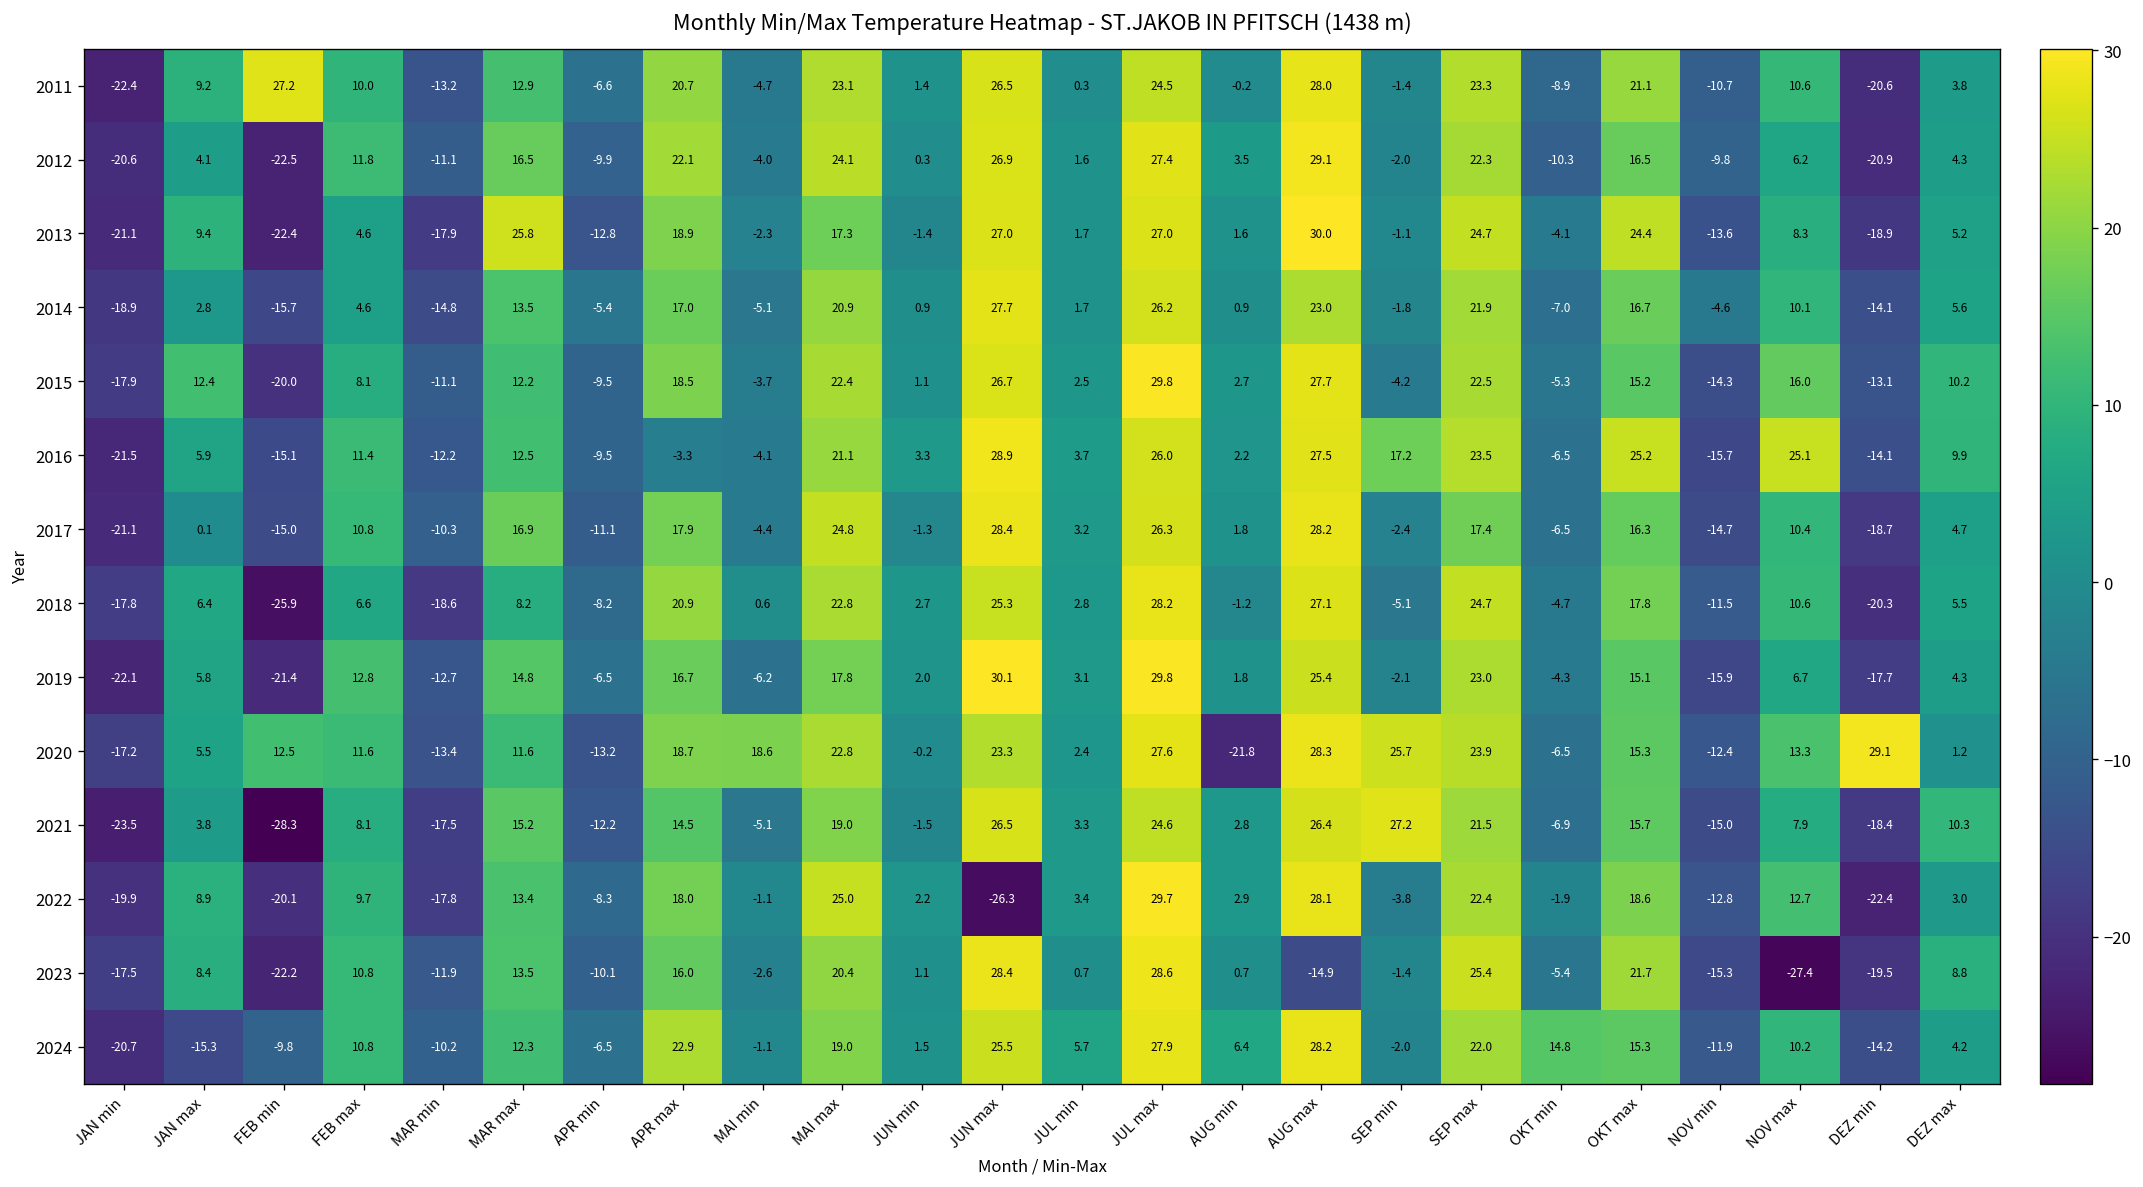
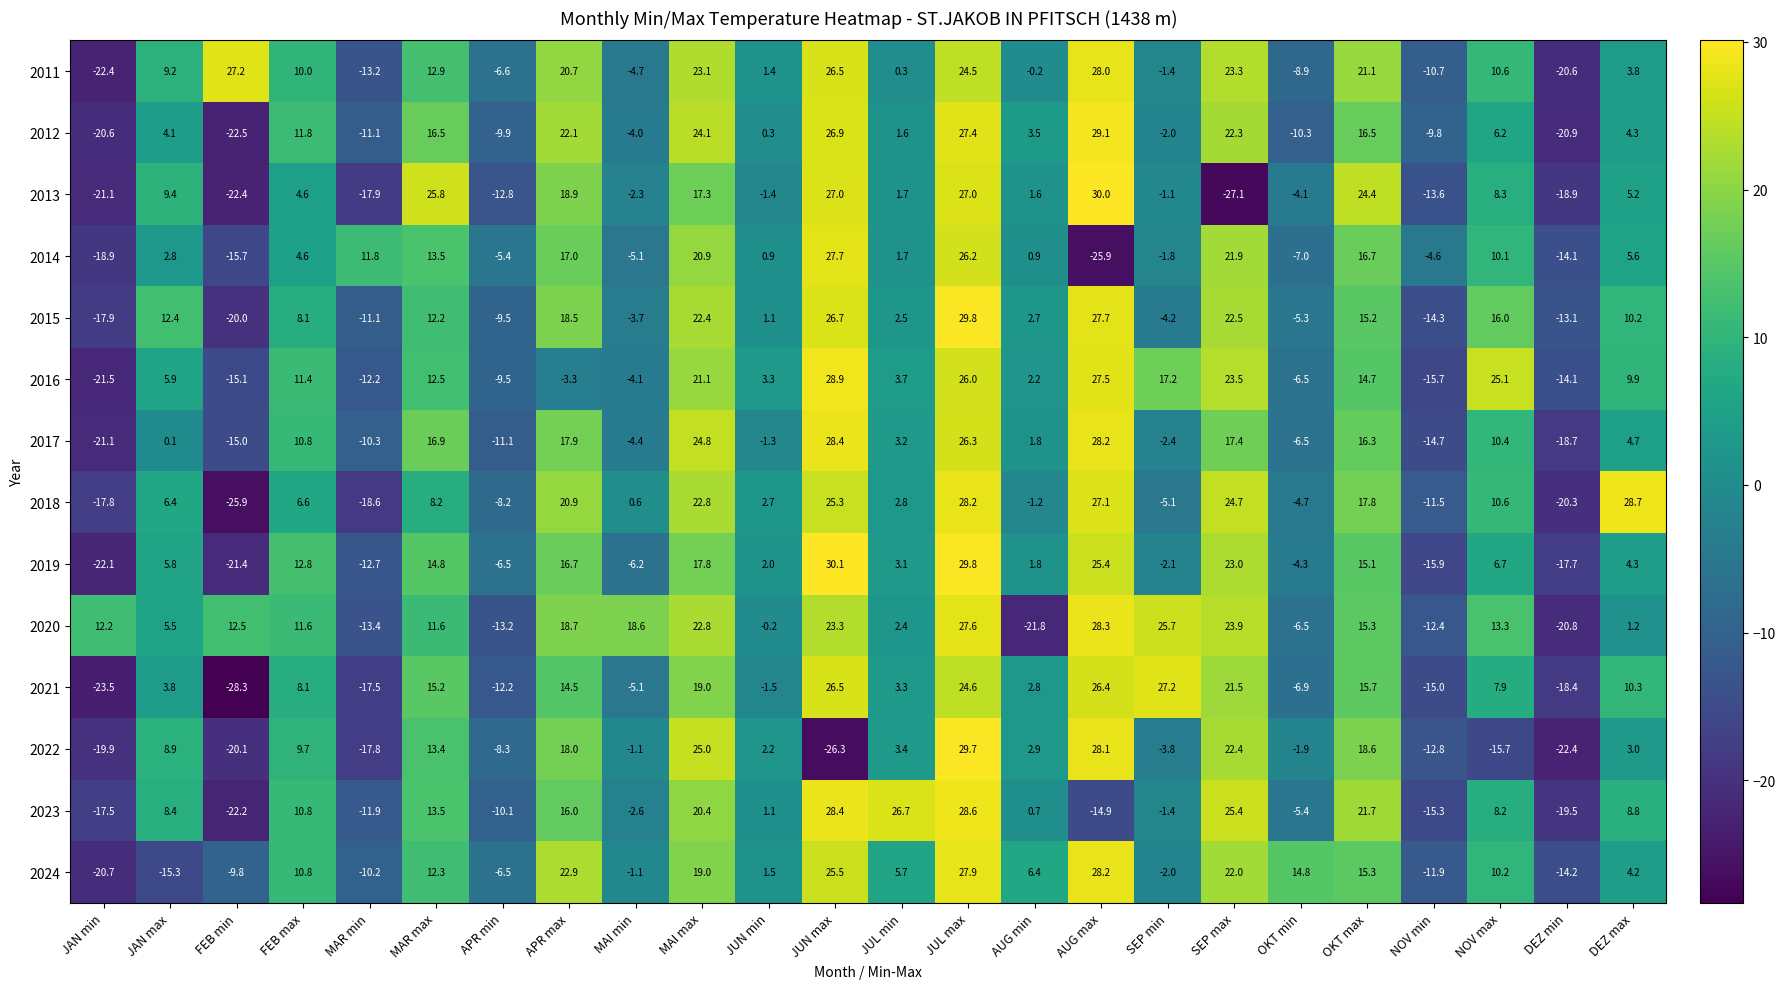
  {
    "2013": {
      "JAN min": -21.1,
      "JAN max": 9.4,
      "FEB min": -22.4,
      "FEB max": 4.6,
      "MAR min": -17.9,
      "MAR max": 25.8,
      "APR min": -12.8,
      "APR max": 18.9,
      "MAI min": -2.3,
      "MAI max": 17.3,
      "JUN min": -1.4,
      "JUN max": 27.0,
      "JUL min": 1.7,
      "JUL max": 27.0,
      "AUG min": 1.6,
      "AUG max": 30.0,
      "SEP min": -1.1,
-     "SEP max": 24.7,
+     "SEP max": -27.1,
      "OKT min": -4.1,
      "OKT max": 24.4,
      "NOV min": -13.6,
      "NOV max": 8.3,
      "DEZ min": -18.9,
      "DEZ max": 5.2
    },
    "2014": {
      "JAN min": -18.9,
      "JAN max": 2.8,
      "FEB min": -15.7,
      "FEB max": 4.6,
-     "MAR min": -14.8,
+     "MAR min": 11.8,
      "MAR max": 13.5,
      "APR min": -5.4,
      "APR max": 17.0,
      "MAI min": -5.1,
      "MAI max": 20.9,
      "JUN min": 0.9,
      "JUN max": 27.7,
      "JUL min": 1.7,
      "JUL max": 26.2,
      "AUG min": 0.9,
-     "AUG max": 23.0,
+     "AUG max": -25.9,
      "SEP min": -1.8,
      "SEP max": 21.9,
      "OKT min": -7.0,
      "OKT max": 16.7,
      "NOV min": -4.6,
      "NOV max": 10.1,
      "DEZ min": -14.1,
      "DEZ max": 5.6
    },
    "2016": {
      "JAN min": -21.5,
      "JAN max": 5.9,
      "FEB min": -15.1,
      "FEB max": 11.4,
      "MAR min": -12.2,
      "MAR max": 12.5,
      "APR min": -9.5,
      "APR max": -3.3,
      "MAI min": -4.1,
      "MAI max": 21.1,
      "JUN min": 3.3,
      "JUN max": 28.9,
      "JUL min": 3.7,
      "JUL max": 26.0,
      "AUG min": 2.2,
      "AUG max": 27.5,
      "SEP min": 17.2,
      "SEP max": 23.5,
      "OKT min": -6.5,
-     "OKT max": 25.2,
+     "OKT max": 14.7,
      "NOV min": -15.7,
      "NOV max": 25.1,
      "DEZ min": -14.1,
      "DEZ max": 9.9
    },
    "2018": {
      "JAN min": -17.8,
      "JAN max": 6.4,
      "FEB min": -25.9,
      "FEB max": 6.6,
      "MAR min": -18.6,
      "MAR max": 8.2,
      "APR min": -8.2,
      "APR max": 20.9,
      "MAI min": 0.6,
      "MAI max": 22.8,
      "JUN min": 2.7,
      "JUN max": 25.3,
      "JUL min": 2.8,
      "JUL max": 28.2,
      "AUG min": -1.2,
      "AUG max": 27.1,
      "SEP min": -5.1,
      "SEP max": 24.7,
      "OKT min": -4.7,
      "OKT max": 17.8,
      "NOV min": -11.5,
      "NOV max": 10.6,
      "DEZ min": -20.3,
-     "DEZ max": 5.5
+     "DEZ max": 28.7
    },
    "2020": {
-     "JAN min": -17.2,
+     "JAN min": 12.2,
      "JAN max": 5.5,
      "FEB min": 12.5,
      "FEB max": 11.6,
      "MAR min": -13.4,
      "MAR max": 11.6,
      "APR min": -13.2,
      "APR max": 18.7,
      "MAI min": 18.6,
      "MAI max": 22.8,
      "JUN min": -0.2,
      "JUN max": 23.3,
      "JUL min": 2.4,
      "JUL max": 27.6,
      "AUG min": -21.8,
      "AUG max": 28.3,
      "SEP min": 25.7,
      "SEP max": 23.9,
      "OKT min": -6.5,
      "OKT max": 15.3,
      "NOV min": -12.4,
      "NOV max": 13.3,
-     "DEZ min": 29.1,
+     "DEZ min": -20.8,
      "DEZ max": 1.2
    },
    "2022": {
      "JAN min": -19.9,
      "JAN max": 8.9,
      "FEB min": -20.1,
      "FEB max": 9.7,
      "MAR min": -17.8,
      "MAR max": 13.4,
      "APR min": -8.3,
      "APR max": 18.0,
      "MAI min": -1.1,
      "MAI max": 25.0,
      "JUN min": 2.2,
      "JUN max": -26.3,
      "JUL min": 3.4,
      "JUL max": 29.7,
      "AUG min": 2.9,
      "AUG max": 28.1,
      "SEP min": -3.8,
      "SEP max": 22.4,
      "OKT min": -1.9,
      "OKT max": 18.6,
      "NOV min": -12.8,
-     "NOV max": 12.7,
+     "NOV max": -15.7,
      "DEZ min": -22.4,
      "DEZ max": 3.0
    },
    "2023": {
      "JAN min": -17.5,
      "JAN max": 8.4,
      "FEB min": -22.2,
      "FEB max": 10.8,
      "MAR min": -11.9,
      "MAR max": 13.5,
      "APR min": -10.1,
      "APR max": 16.0,
      "MAI min": -2.6,
      "MAI max": 20.4,
      "JUN min": 1.1,
      "JUN max": 28.4,
-     "JUL min": 0.7,
+     "JUL min": 26.7,
      "JUL max": 28.6,
      "AUG min": 0.7,
      "AUG max": -14.9,
      "SEP min": -1.4,
      "SEP max": 25.4,
      "OKT min": -5.4,
      "OKT max": 21.7,
      "NOV min": -15.3,
-     "NOV max": -27.4,
+     "NOV max": 8.2,
      "DEZ min": -19.5,
      "DEZ max": 8.8
    }
  }
